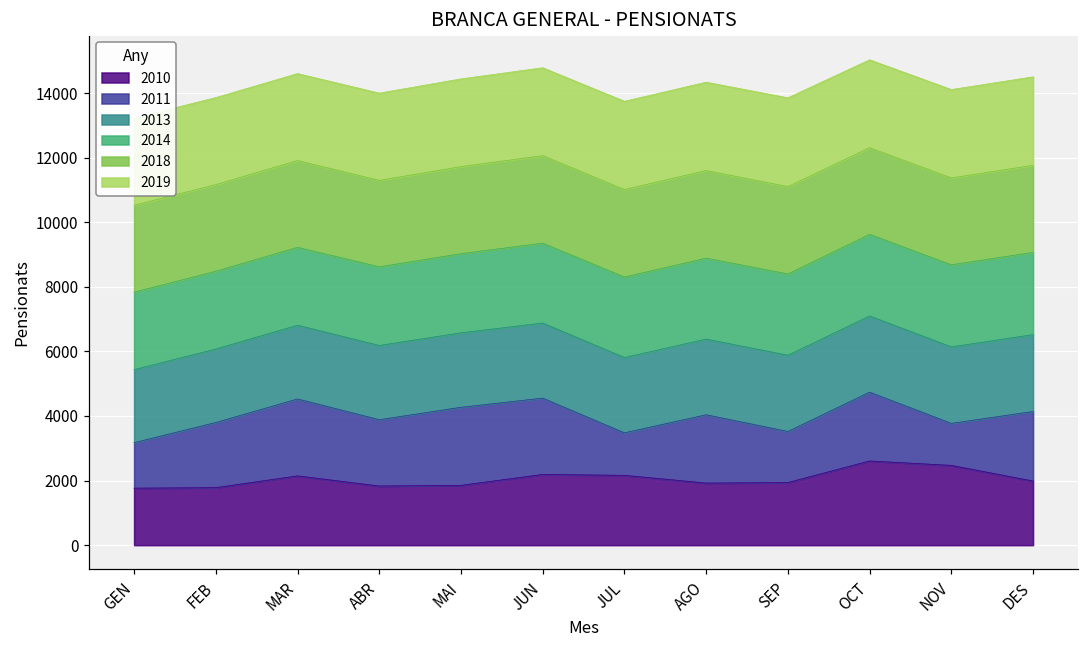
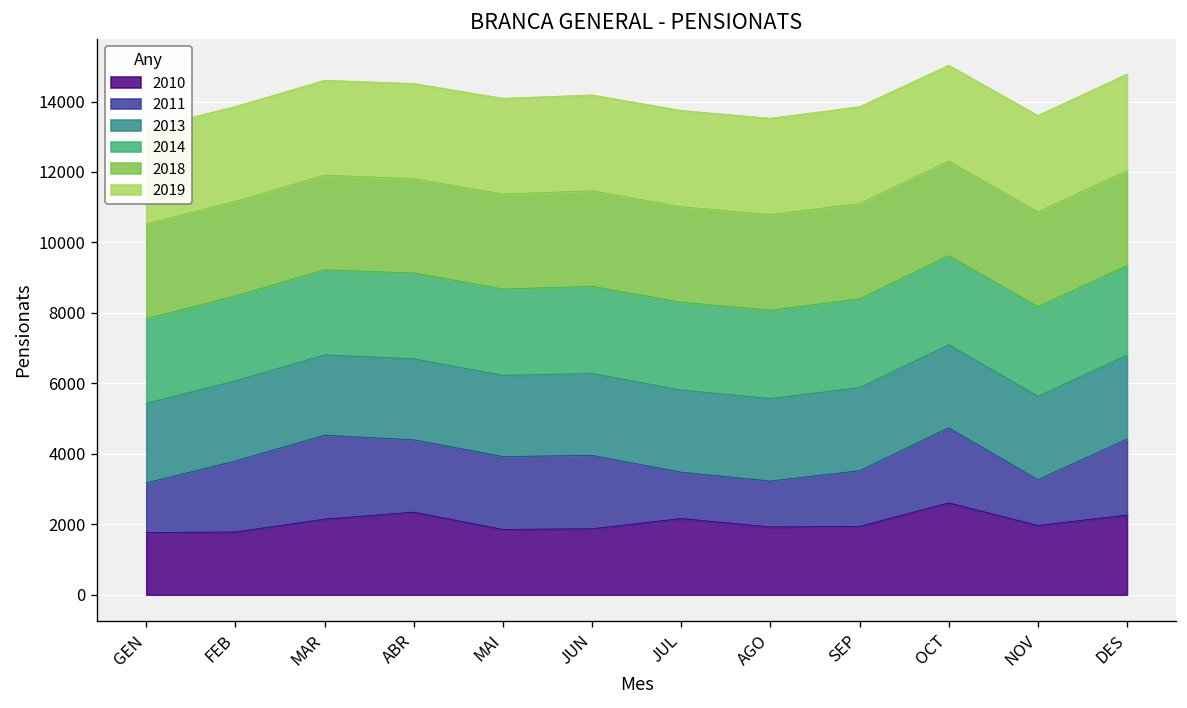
  {
    "2010": {
      "GEN": 1800,
      "FEB": 1800,
      "MAR": 2100,
-     "ABR": 1800,
+     "ABR": 2300,
      "MAI": 1900,
-     "JUN": 2200,
+     "JUN": 1900,
      "JUL": 2200,
      "AGO": 1900,
      "SEP": 1900,
      "OCT": 2600,
-     "NOV": 2500,
-     "DES": 2000
+     "NOV": 2000,
+     "DES": 2300
    },
    "2011": {
      "GEN": 1400,
      "FEB": 2000,
      "MAR": 2400,
      "ABR": 2100,
-     "MAI": 2400,
-     "JUN": 2400,
+     "MAI": 2100,
+     "JUN": 2100,
      "JUL": 1300,
-     "AGO": 2100,
+     "AGO": 1300,
      "SEP": 1600,
      "OCT": 2100,
      "NOV": 1300,
      "DES": 2200
    }
  }
